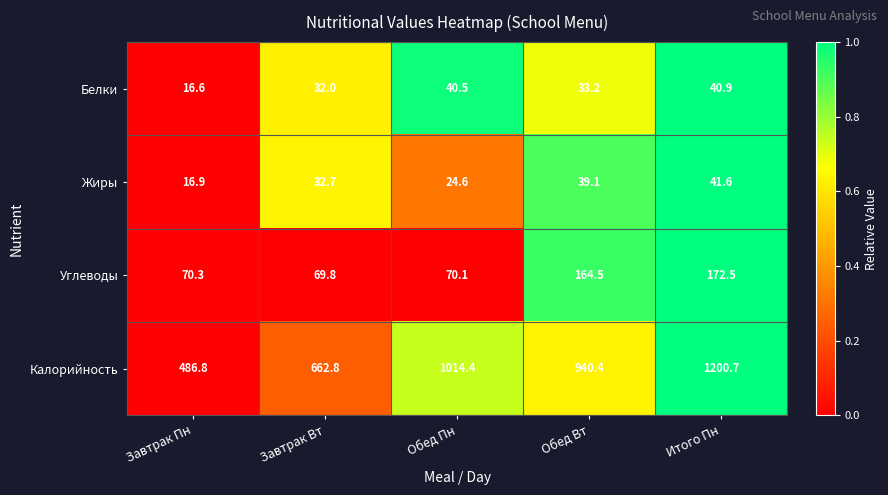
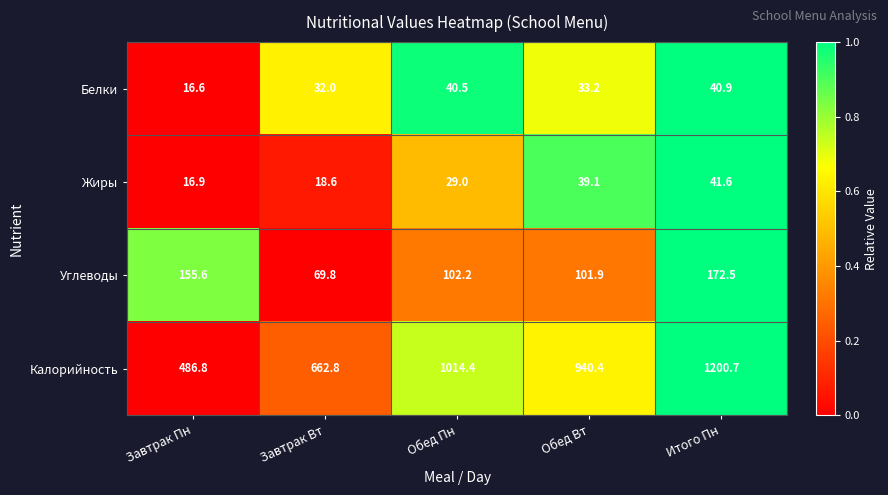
  {
    "Белки": {
      "Завтрак Пн": 16.6,
      "Завтрак Вт": 32.0,
      "Обед Пн": 40.5,
      "Обед Вт": 33.2,
      "Итого Пн": 40.9
    },
    "Жиры": {
      "Завтрак Пн": 16.9,
-     "Завтрак Вт": 32.7,
-     "Обед Пн": 24.6,
+     "Завтрак Вт": 18.6,
+     "Обед Пн": 29.0,
      "Обед Вт": 39.1,
      "Итого Пн": 41.6
    },
    "Углеводы": {
-     "Завтрак Пн": 70.3,
+     "Завтрак Пн": 155.6,
      "Завтрак Вт": 69.8,
-     "Обед Пн": 70.1,
-     "Обед Вт": 164.5,
+     "Обед Пн": 102.2,
+     "Обед Вт": 101.9,
      "Итого Пн": 172.5
    },
    "Калорийность": {
      "Завтрак Пн": 486.8,
      "Завтрак Вт": 662.8,
      "Обед Пн": 1014.4,
      "Обед Вт": 940.4,
      "Итого Пн": 1200.7
    }
  }
